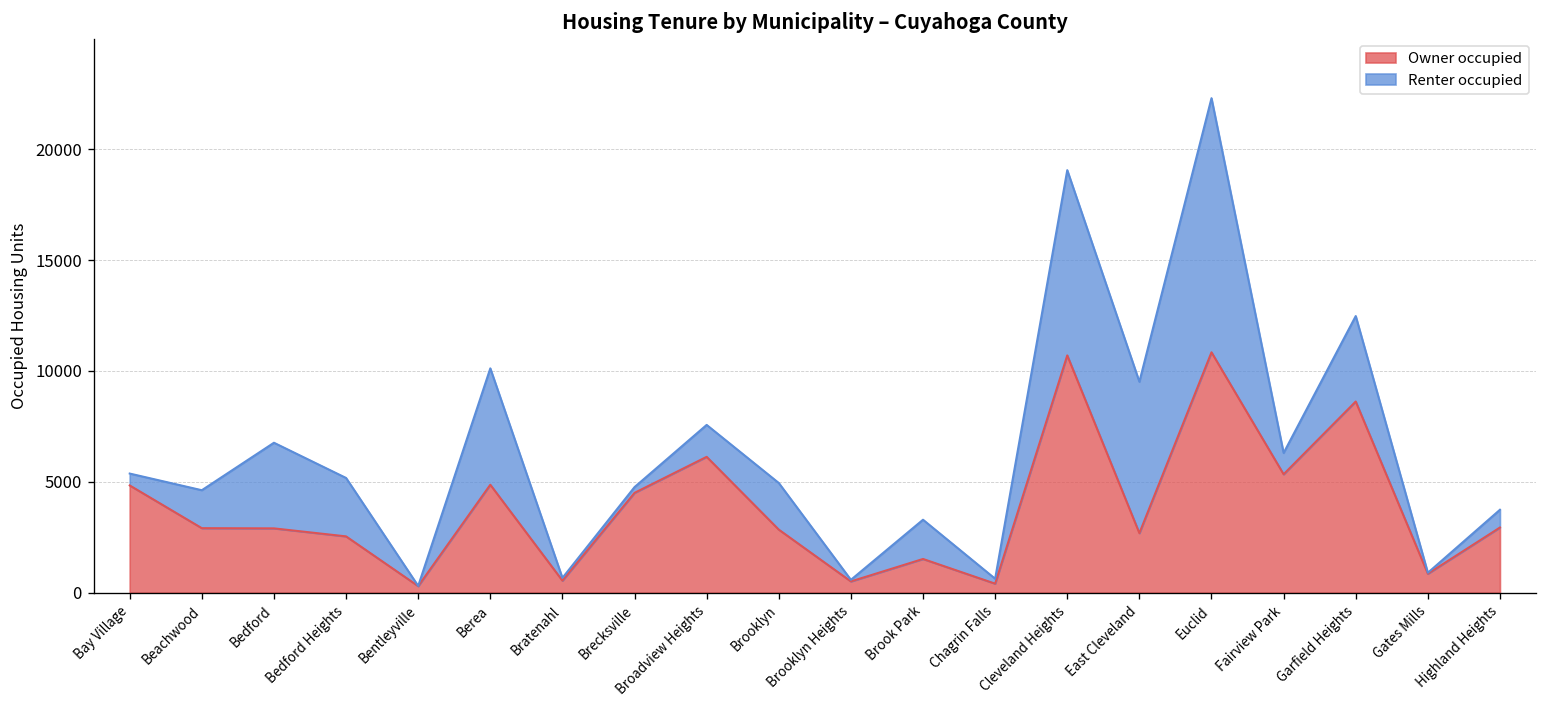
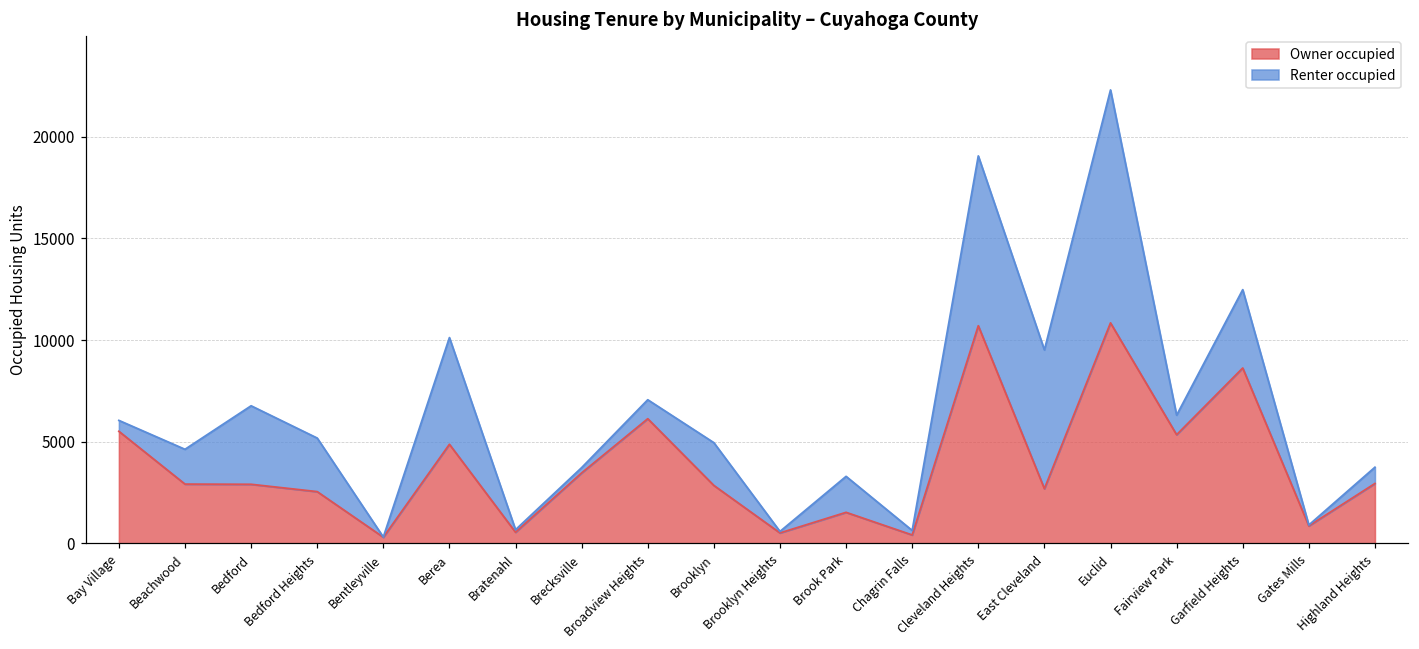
  {
    "Owner occupied": {
-     "Bay Village": 4800,
+     "Bay Village": 5500,
      "Beachwood": 2900,
      "Bedford": 2900,
      "Bedford Heights": 2500,
      "Berea": 4900,
-     "Brecksville": 4500,
+     "Brecksville": 3500,
      "Broadview Heights": 6100,
      "Brooklyn": 2800,
      "Brook Park": 1500,
      "Chagrin Falls": 400,
      "Cleveland Heights": 10700,
      "East Cleveland": 2700,
      "Euclid": 10800,
      "Fairview Park": 5300,
      "Garfield Heights": 8600,
      "Highland Heights": 2900
    },
    "Renter occupied": {
      "Bay Village": 500,
      "Beachwood": 1700,
      "Bedford": 3900,
      "Bedford Heights": 2600,
      "Berea": 5200,
      "Brecksville": 300,
-     "Broadview Heights": 1400,
+     "Broadview Heights": 900,
      "Brooklyn": 2100,
      "Brook Park": 1800,
      "Chagrin Falls": 200,
      "Cleveland Heights": 8400,
      "East Cleveland": 6800,
      "Euclid": 11500,
      "Fairview Park": 1000,
      "Garfield Heights": 3900,
      "Highland Heights": 800
    }
  }
